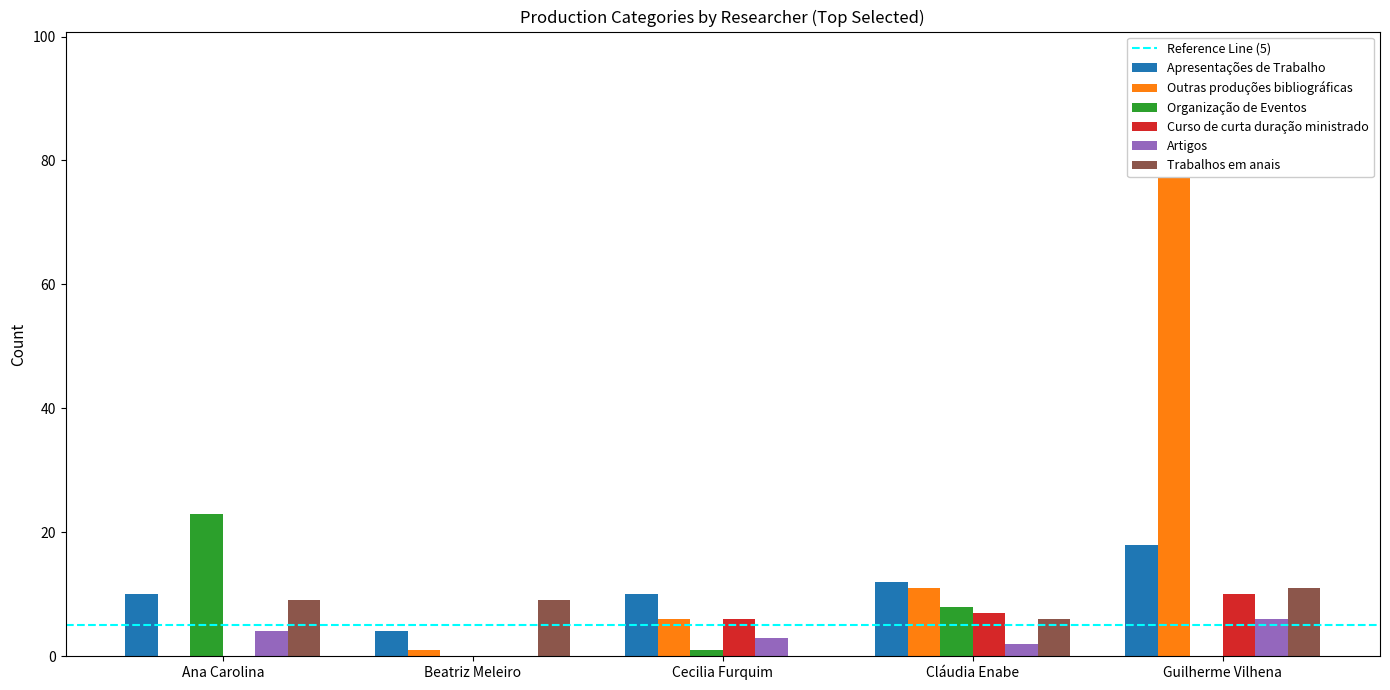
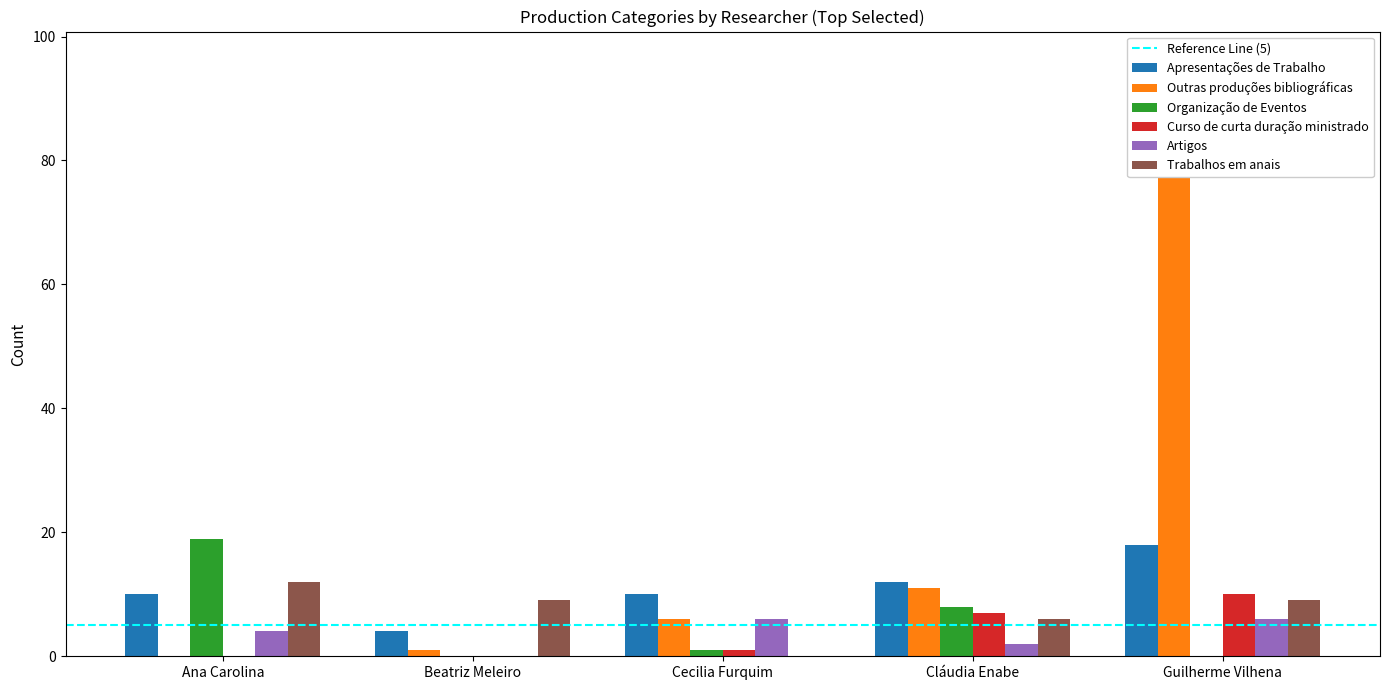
  {
    "Apresentações de Trabalho": {
      "Ana Carolina": 10,
      "Beatriz Meleiro": 4,
      "Cecilia Furquim": 10,
      "Cláudia Enabe": 12,
      "Guilherme Vilhena": 18
    },
    "Outras produções bibliográficas": {
      "Ana Carolina": 0,
      "Beatriz Meleiro": 1,
      "Cecilia Furquim": 6,
      "Cláudia Enabe": 11
    },
    "Organização de Eventos": {
-     "Ana Carolina": 23,
+     "Ana Carolina": 19,
      "Beatriz Meleiro": 0,
      "Cecilia Furquim": 1,
      "Cláudia Enabe": 8,
      "Guilherme Vilhena": 0
    },
    "Curso de curta duração ministrado": {
      "Ana Carolina": 0,
      "Beatriz Meleiro": 0,
-     "Cecilia Furquim": 6,
+     "Cecilia Furquim": 1,
      "Cláudia Enabe": 7,
      "Guilherme Vilhena": 10
    },
    "Artigos": {
      "Ana Carolina": 4,
      "Beatriz Meleiro": 0,
-     "Cecilia Furquim": 3,
+     "Cecilia Furquim": 6,
      "Cláudia Enabe": 2,
      "Guilherme Vilhena": 6
    },
    "Trabalhos em anais": {
-     "Ana Carolina": 9,
+     "Ana Carolina": 12,
      "Beatriz Meleiro": 9,
      "Cecilia Furquim": 0,
      "Cláudia Enabe": 6,
-     "Guilherme Vilhena": 11
+     "Guilherme Vilhena": 9
    }
  }
